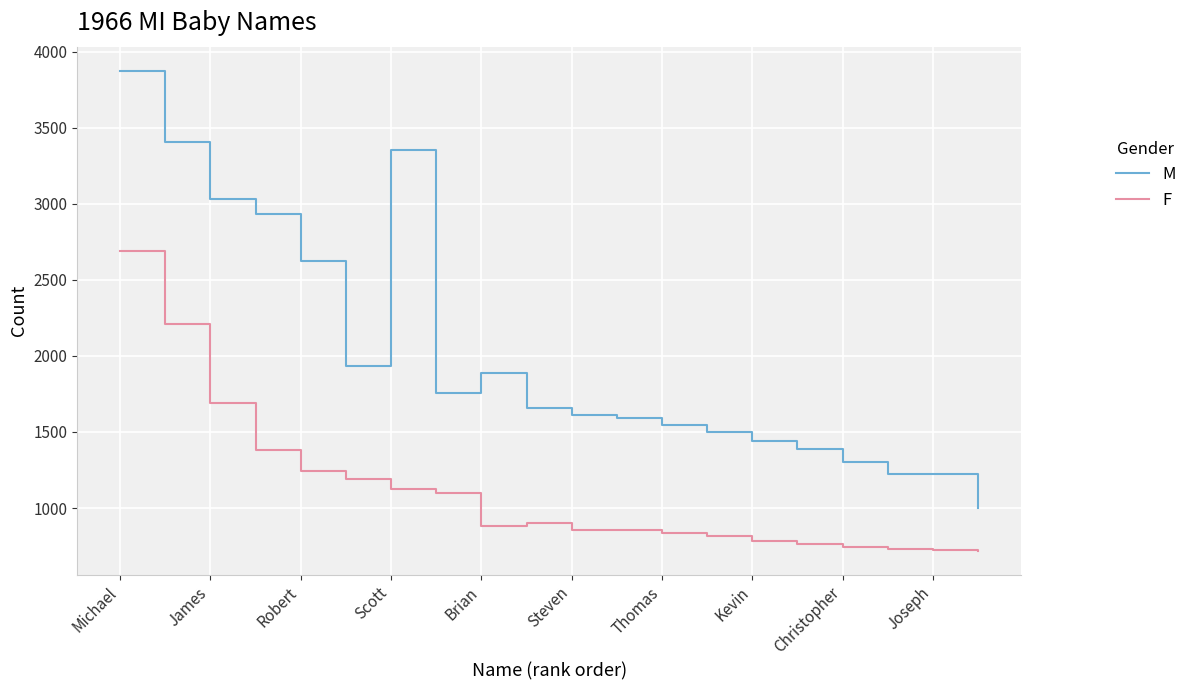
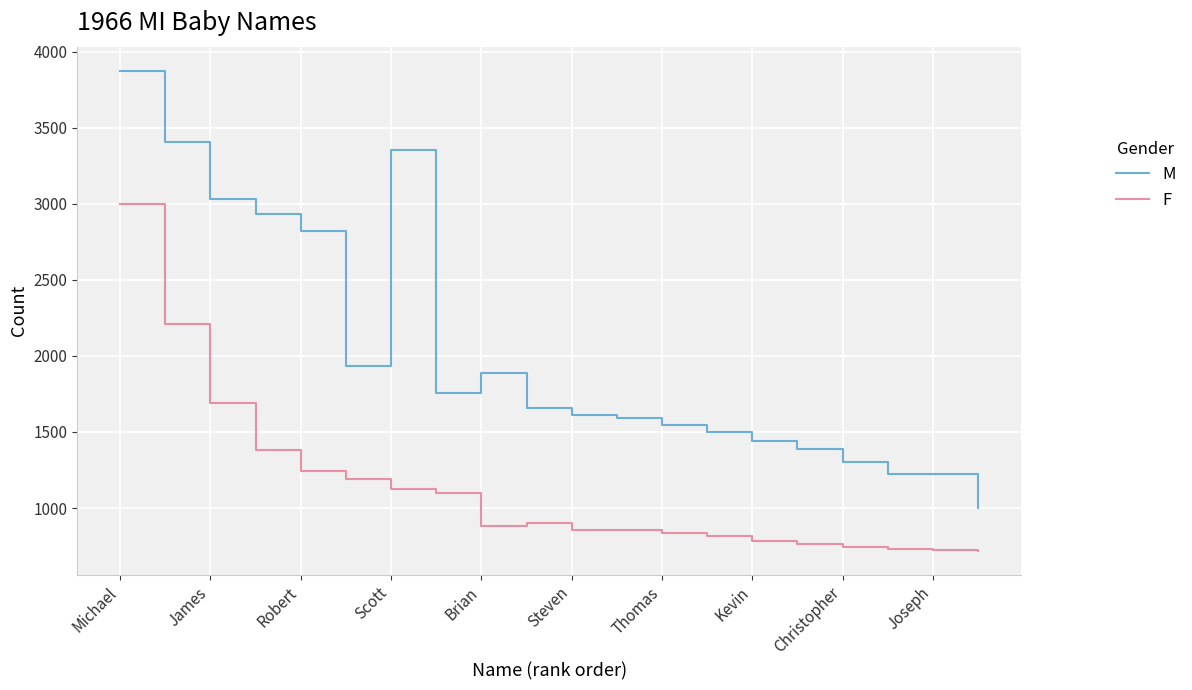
  {
    "M": {
      "Michael": 3880,
      "James": 3030,
-     "Robert": 2620,
+     "Robert": 2820,
      "Scott": 3350,
      "Brian": 1890,
      "Steven": 1610,
      "Thomas": 1550,
      "Kevin": 1440,
      "Christopher": 1310,
      "Joseph": 1220
    },
    "F": {
-     "Michael": 2690,
+     "Michael": 3000,
      "James": 1690,
      "Robert": 1240,
      "Scott": 1130,
      "Brian": 890,
      "Steven": 860,
      "Thomas": 840,
      "Kevin": 790,
      "Christopher": 740,
      "Joseph": 720
    }
  }
